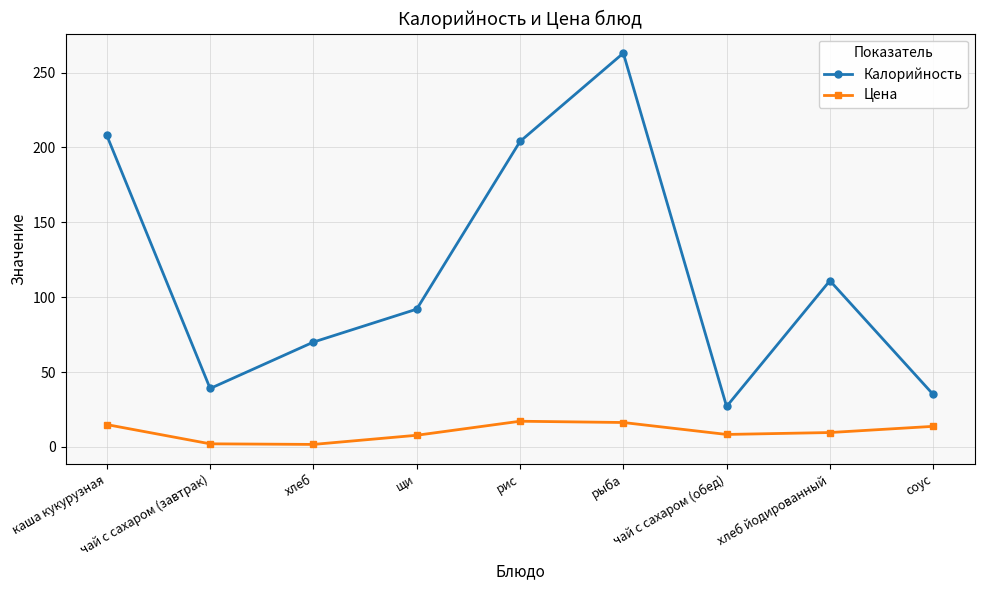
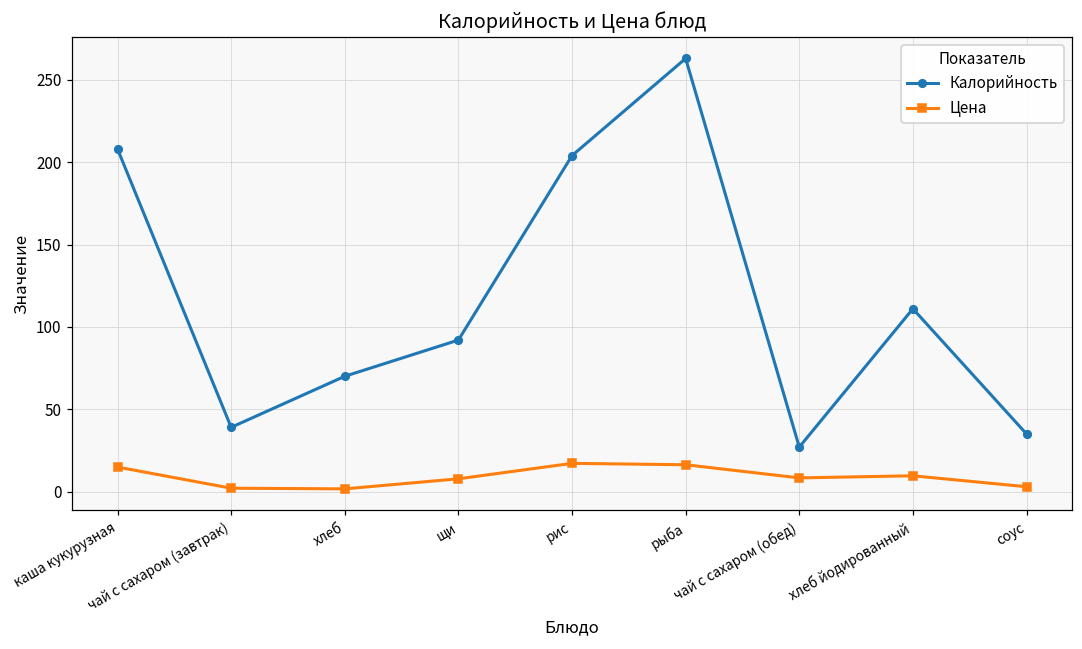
  {
    "Калорийность": {
      "каша кукурузная": 208,
      "чай с сахаром (завтрак)": 39,
      "хлеб": 70,
      "щи": 92,
      "рис": 204,
      "рыба": 263,
      "чай с сахаром (обед)": 27,
      "хлеб йодированный": 111,
      "соус": 35
    },
    "Цена": {
      "каша кукурузная": 15,
      "чай с сахаром (завтрак)": 2,
      "хлеб": 2,
      "щи": 8,
      "рис": 17,
      "рыба": 16,
      "чай с сахаром (обед)": 8,
      "хлеб йодированный": 10,
-     "соус": 14
+     "соус": 3
    }
  }
